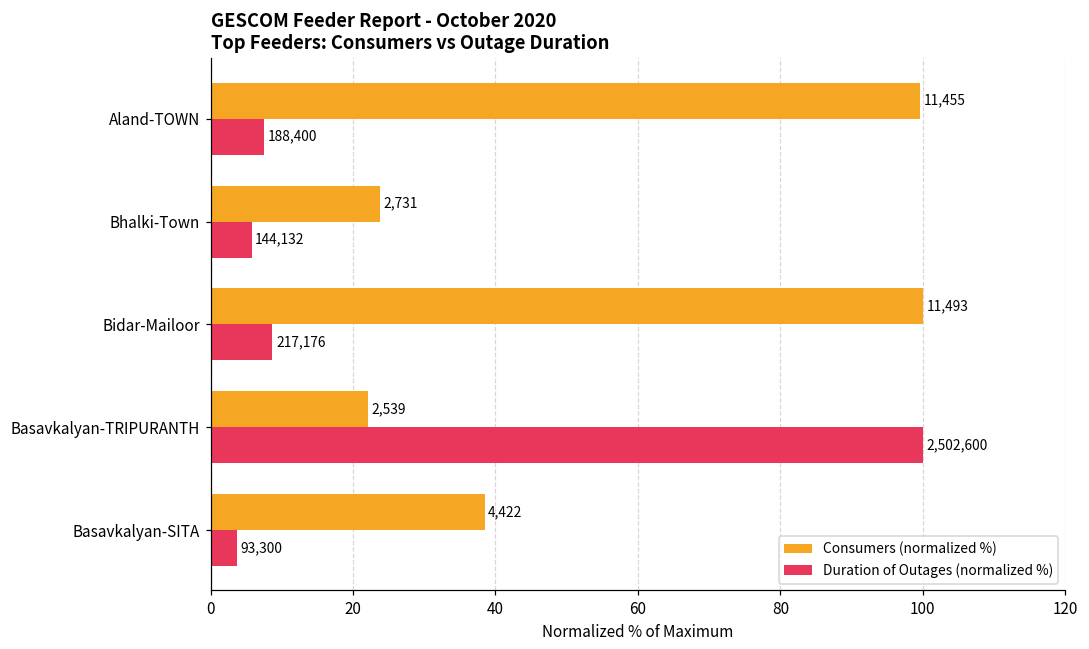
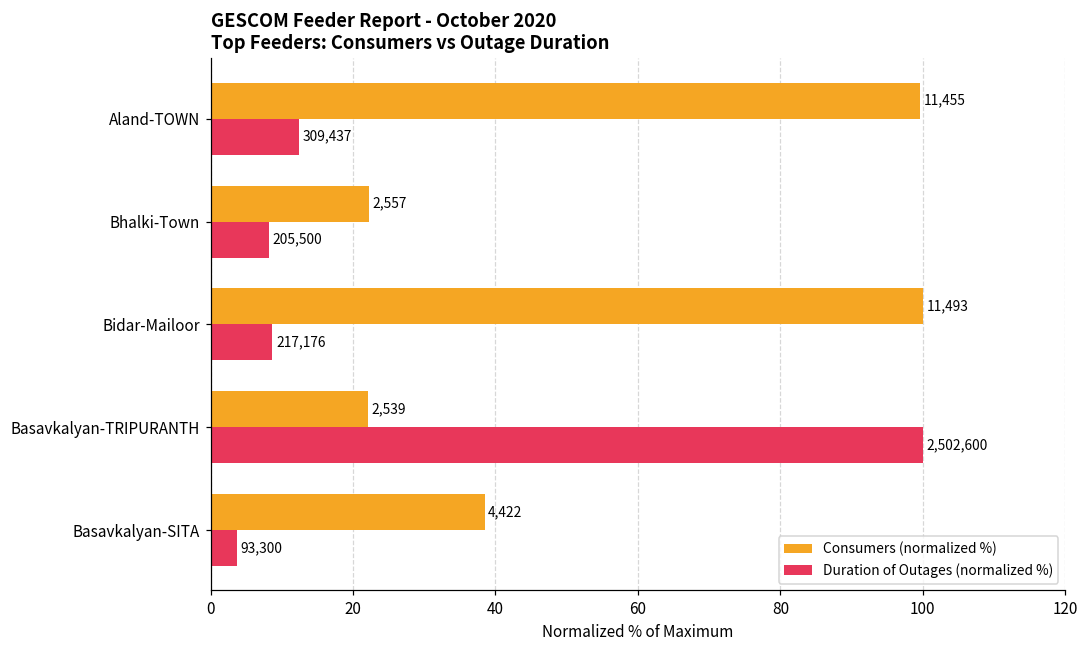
  {
    "Consumers (normalized %)": {
-     "Bhalki-Town": "2,731"
+     "Bhalki-Town": "2,557"
    },
    "Duration of Outages (normalized %)": {
-     "Aland-TOWN": "188,400",
-     "Bhalki-Town": "144,132"
+     "Aland-TOWN": "309,437",
+     "Bhalki-Town": "205,500"
    }
  }
